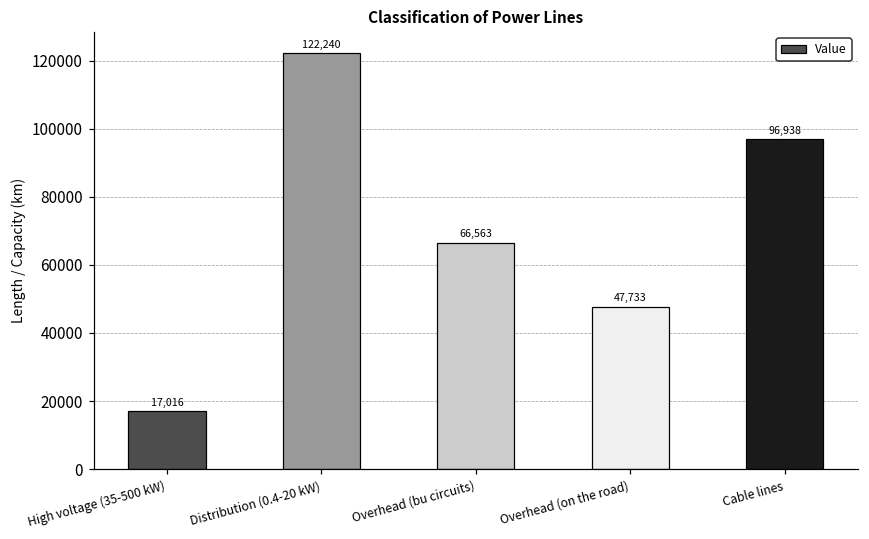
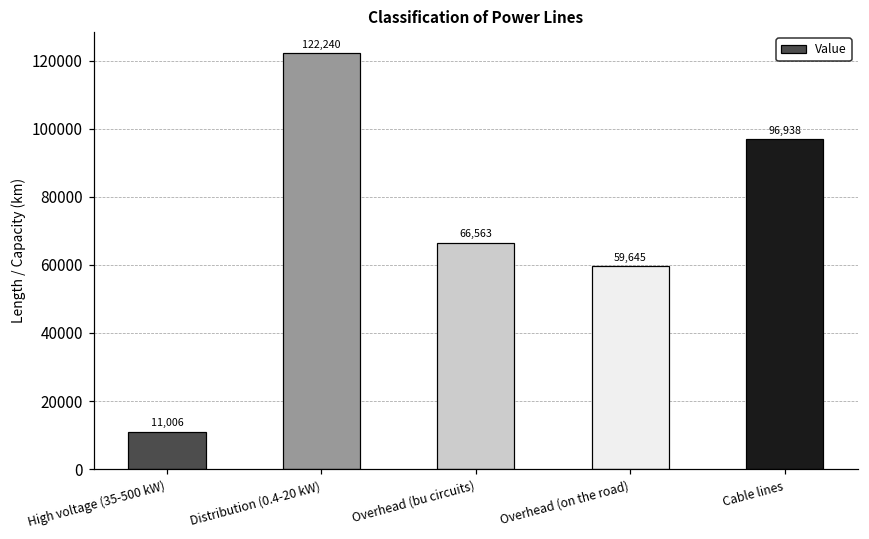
  {
-   "High voltage (35-500 kW)": "17,016",
+   "High voltage (35-500 kW)": "11,006",
    "Distribution (0.4-20 kW)": "122,240",
    "Overhead (bu circuits)": "66,563",
-   "Overhead (on the road)": "47,733",
+   "Overhead (on the road)": "59,645",
    "Cable lines": "96,938"
  }
